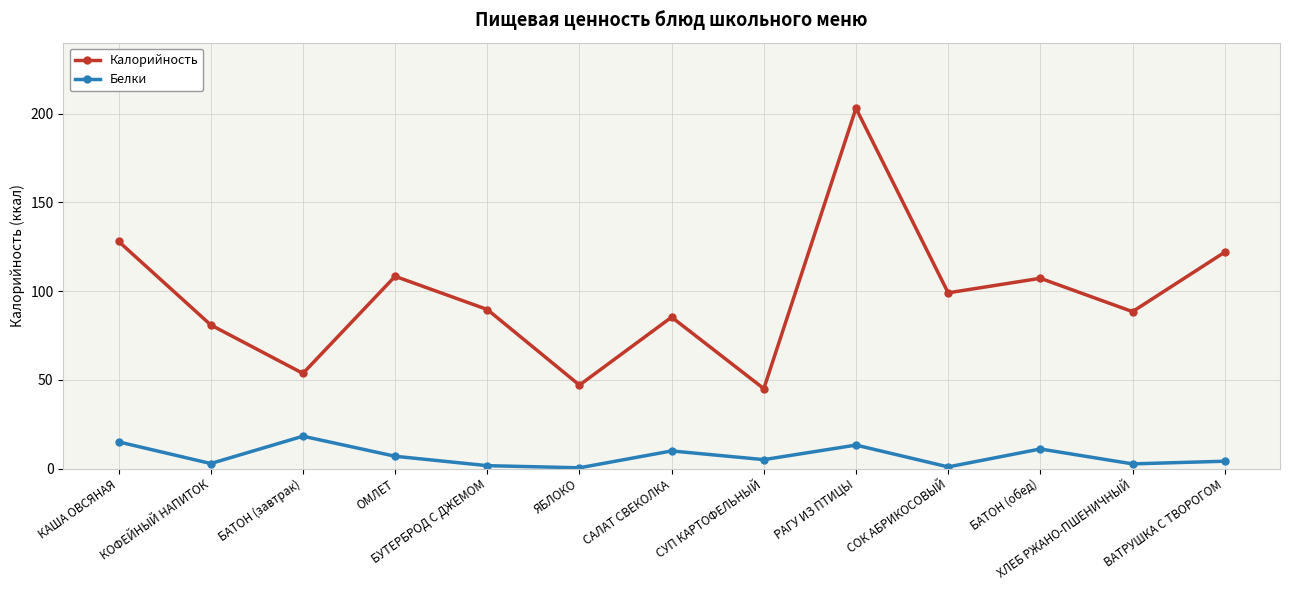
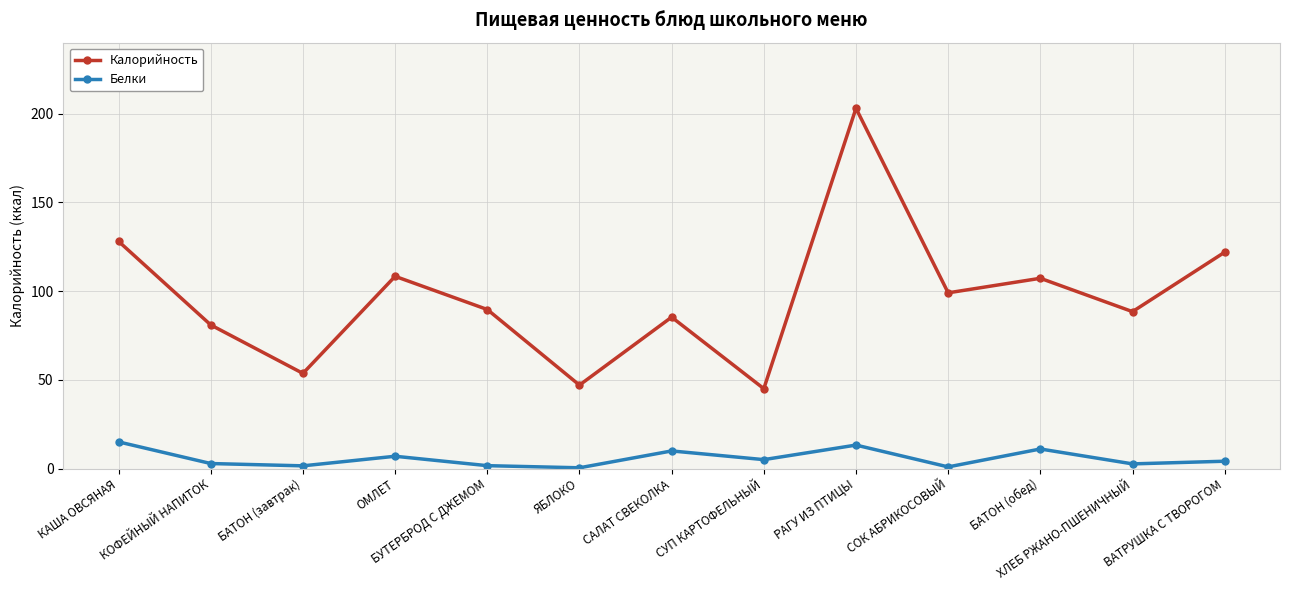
  {
    "Калорийность": {
      "КАША ОВСЯНАЯ": 128,
      "КОФЕЙНЫЙ НАПИТОК": 81,
      "БАТОН (завтрак)": 54,
      "ОМЛЕТ": 108,
      "БУТЕРБРОД С ДЖЕМОМ": 90,
      "ЯБЛОКО": 47,
      "САЛАТ СВЕКОЛКА": 85,
      "СУП КАРТОФЕЛЬНЫЙ": 45,
      "РАГУ ИЗ ПТИЦЫ": 203,
      "СОК АБРИКОСОВЫЙ": 99,
      "БАТОН (обед)": 107,
      "ХЛЕБ РЖАНО-ПШЕНИЧНЫЙ": 88,
      "ВАТРУШКА С ТВОРОГОМ": 122
    },
    "Белки": {
      "КАША ОВСЯНАЯ": 15,
      "КОФЕЙНЫЙ НАПИТОК": 3,
-     "БАТОН (завтрак)": 18,
+     "БАТОН (завтрак)": 2,
      "ОМЛЕТ": 7,
      "БУТЕРБРОД С ДЖЕМОМ": 2,
      "ЯБЛОКО": 0,
      "САЛАТ СВЕКОЛКА": 10,
      "СУП КАРТОФЕЛЬНЫЙ": 5,
      "РАГУ ИЗ ПТИЦЫ": 13,
      "СОК АБРИКОСОВЫЙ": 1,
      "БАТОН (обед)": 11,
      "ХЛЕБ РЖАНО-ПШЕНИЧНЫЙ": 3,
      "ВАТРУШКА С ТВОРОГОМ": 4
    }
  }
